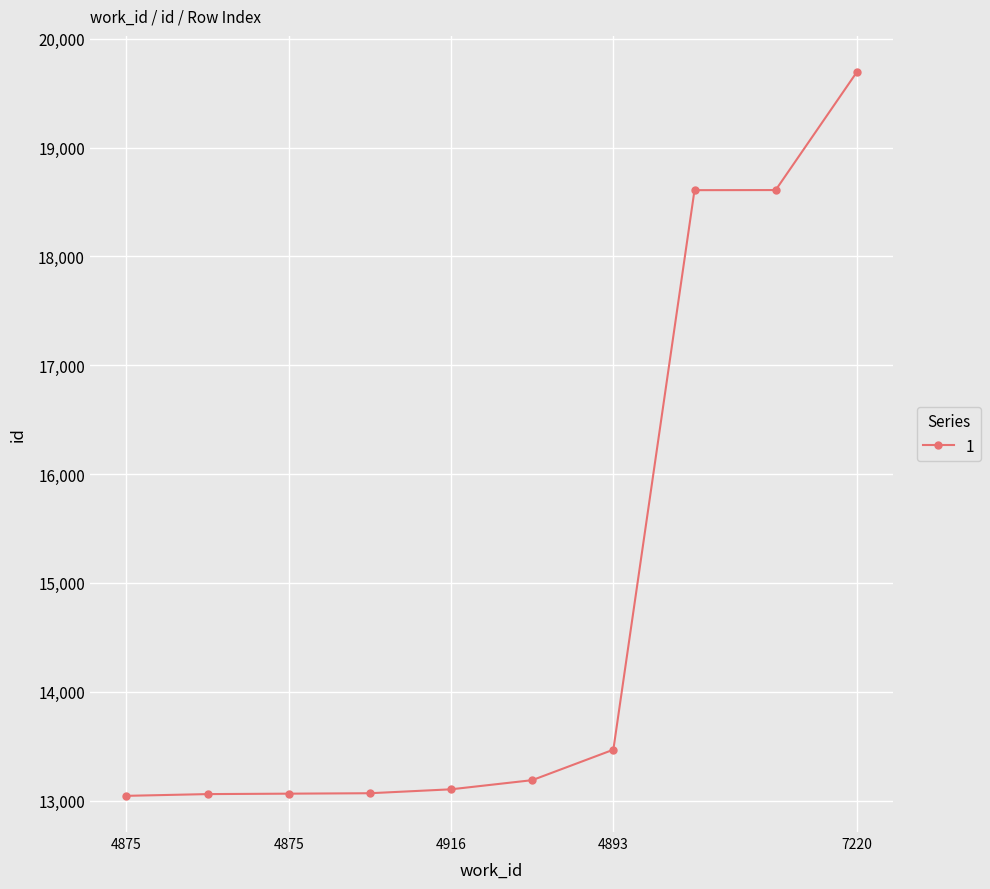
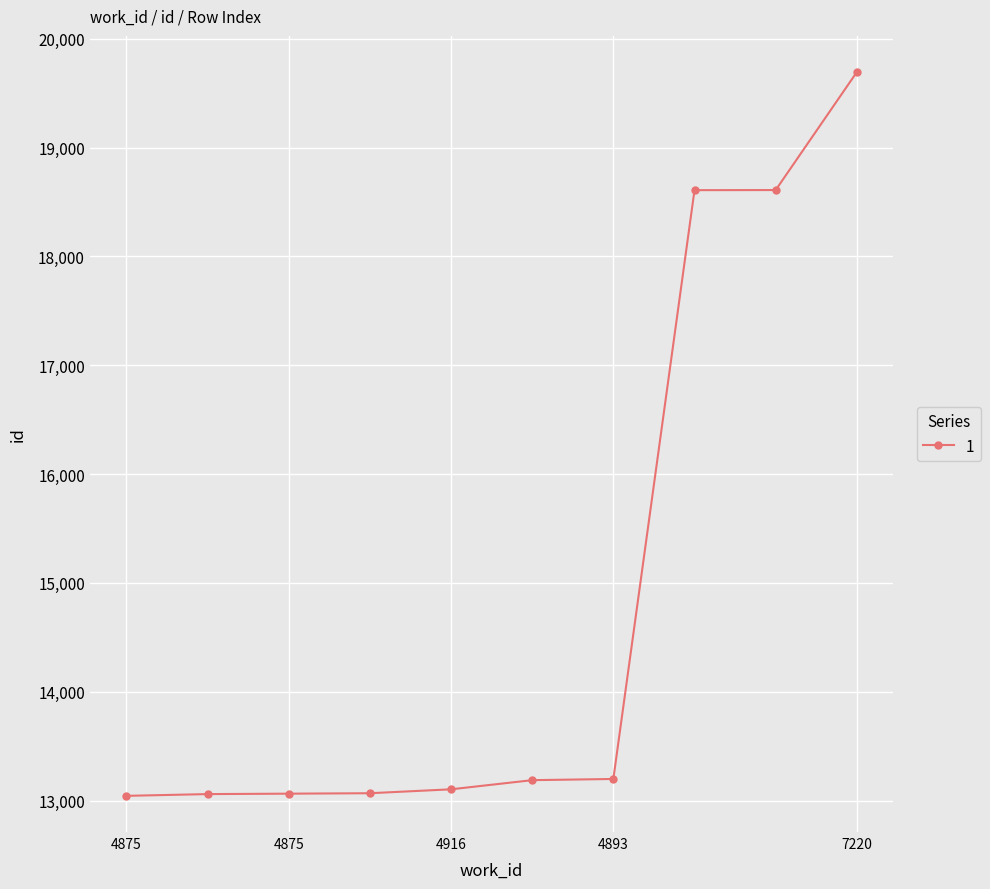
  {
    "4916": "13,100",
-   "4893": "13,470",
+   "4893": "13,200",
    "7220": "19,690"
  }
